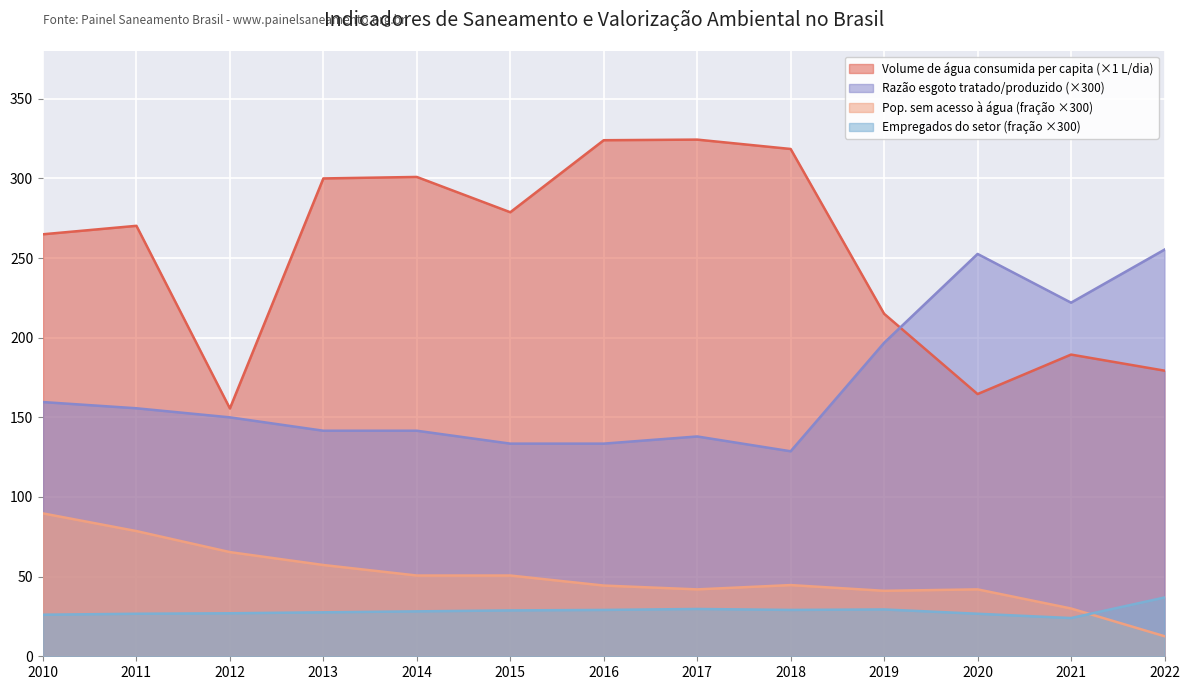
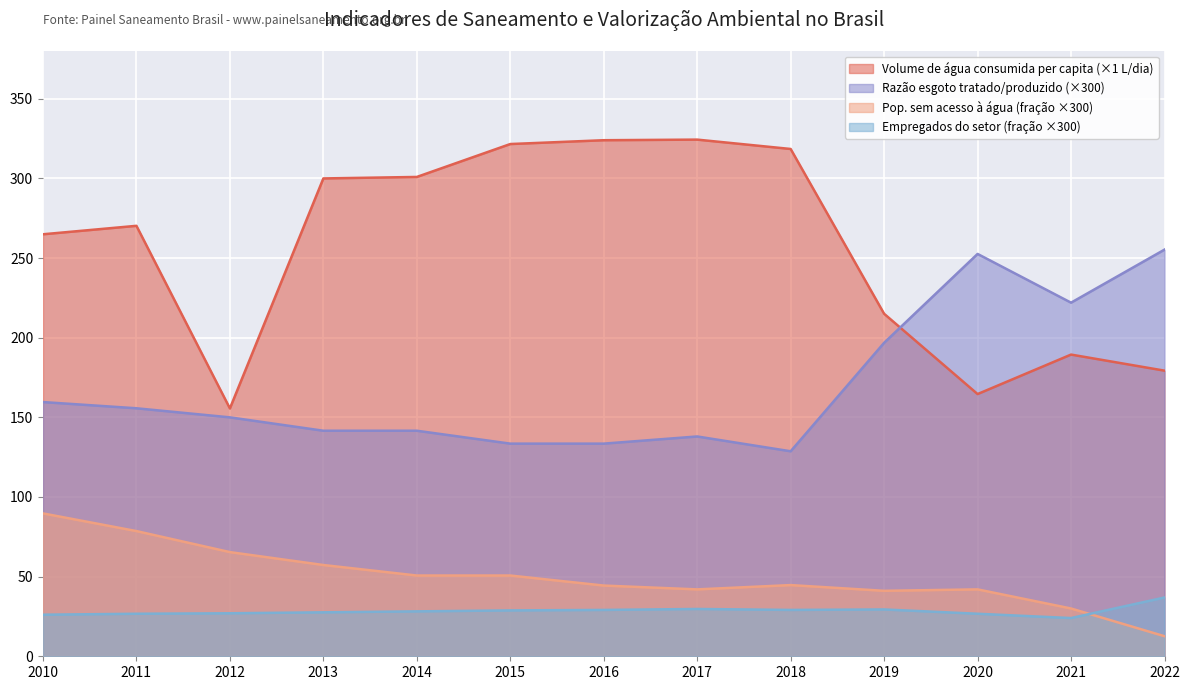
  {
    "Volume de água consumida per capita (×1 L/dia)": {
      "2010": 265,
      "2011": 270,
      "2012": 156,
      "2013": 300,
      "2014": 301,
-     "2015": 279,
+     "2015": 322,
      "2016": 324,
      "2017": 324,
      "2018": 318,
      "2019": 215,
      "2020": 165,
      "2021": 189,
      "2022": 179
    },
    "Pop. sem acesso à água (fração ×300)": {
      "2010": 90,
      "2011": 79,
      "2012": 65,
      "2013": 57,
      "2014": 51,
      "2015": 51,
      "2016": 44,
      "2017": 42,
      "2018": 45,
      "2019": 41,
      "2020": 42,
      "2021": 30,
      "2022": 13
    }
  }
